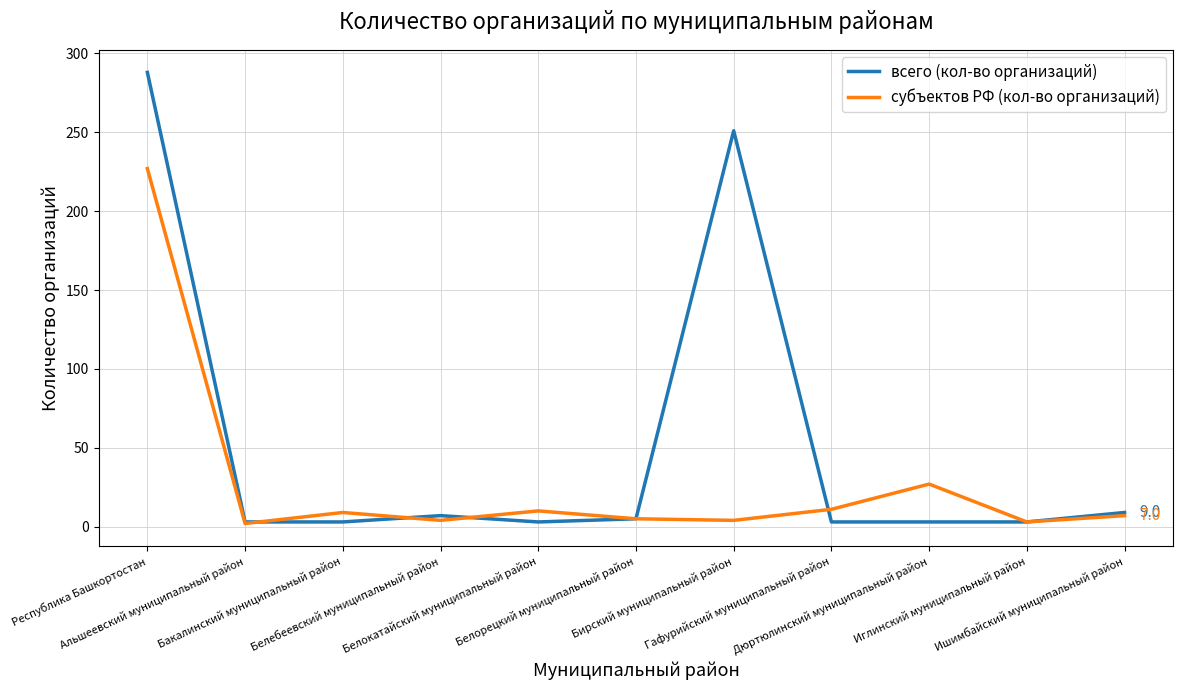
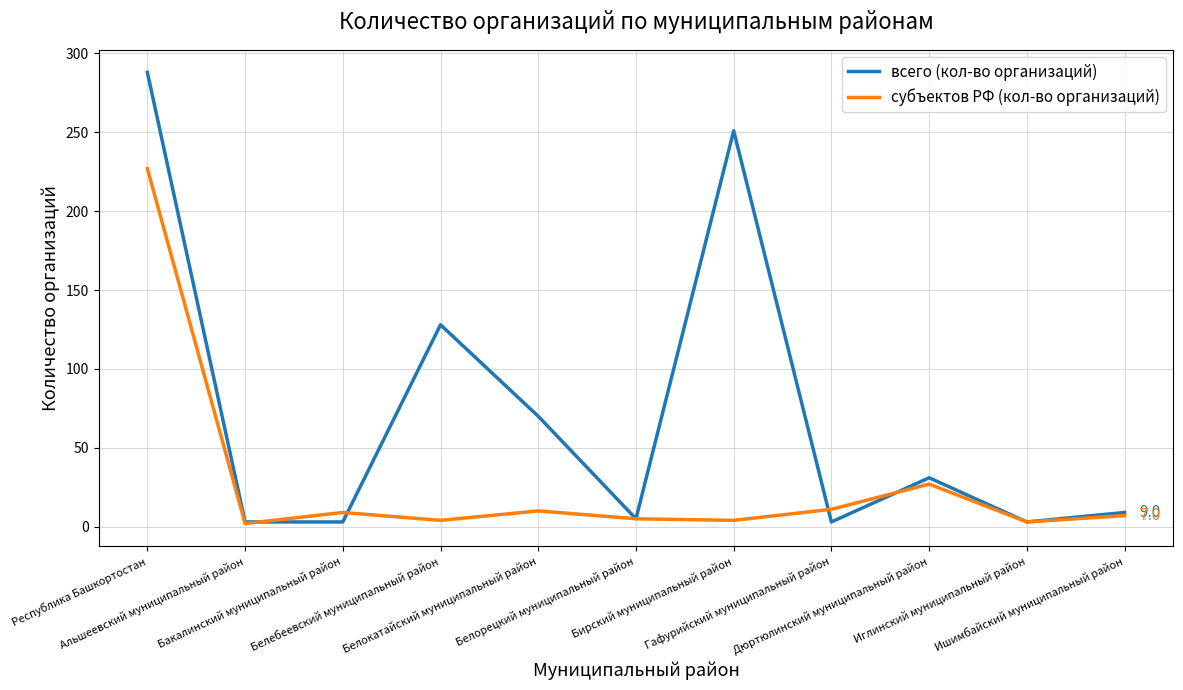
  {
    "всего (кол-во организаций)": {
      "Республика Башкортостан": 288,
      "Бакалинский муниципальный район": 3,
-     "Белебеевский муниципальный район": 7,
-     "Белокатайский муниципальный район": 3,
+     "Белебеевский муниципальный район": 128,
+     "Белокатайский муниципальный район": 70,
      "Бирский муниципальный район": 251,
      "Гафурийский муниципальный район": 3,
-     "Дюртюлинский муниципальный район": 3
+     "Дюртюлинский муниципальный район": 31
    },
    "субъектов РФ (кол-во организаций)": {
      "Республика Башкортостан": 227,
      "Бакалинский муниципальный район": 9,
      "Белебеевский муниципальный район": 4,
      "Белокатайский муниципальный район": 10,
      "Бирский муниципальный район": 4,
      "Гафурийский муниципальный район": 11,
      "Дюртюлинский муниципальный район": 27
    }
  }
